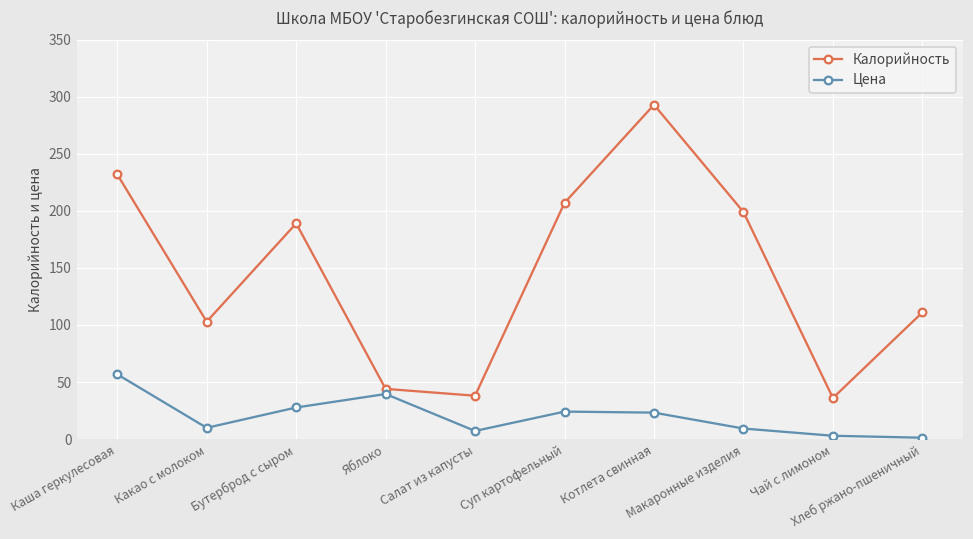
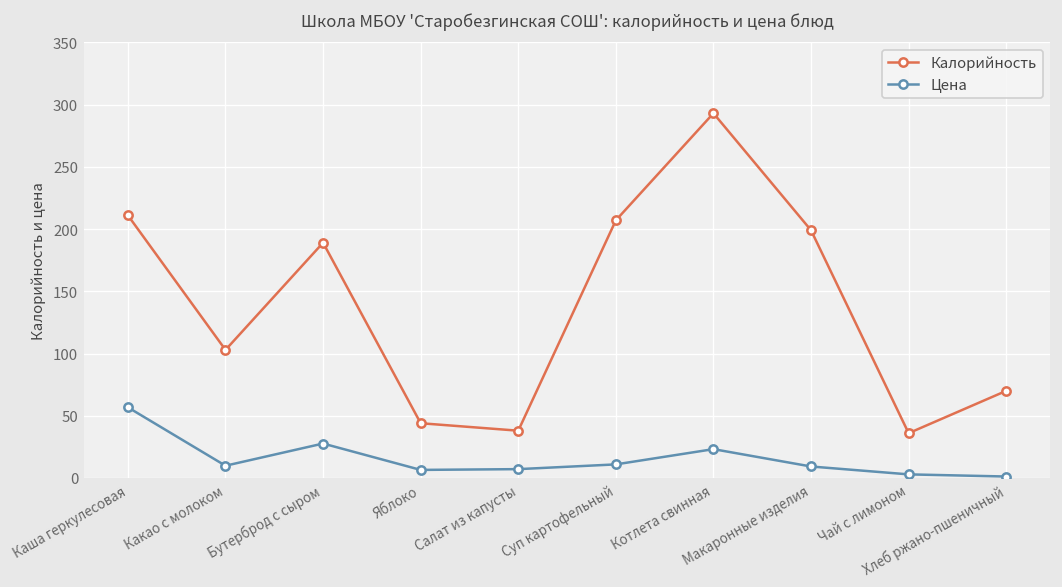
  {
    "Калорийность": {
-     "Каша геркулесовая": 232,
+     "Каша геркулесовая": 211,
      "Какао с молоком": 103,
      "Бутерброд с сыром": 189,
      "Яблоко": 44,
      "Салат из капусты": 38,
      "Суп картофельный": 207,
      "Котлета свинная": 293,
      "Макаронные изделия": 199,
      "Чай с лимоном": 36,
-     "Хлеб ржано-пшеничный": 111
+     "Хлеб ржано-пшеничный": 70
    },
    "Цена": {
      "Каша геркулесовая": 57,
      "Какао с молоком": 10,
      "Бутерброд с сыром": 28,
-     "Яблоко": 40,
+     "Яблоко": 7,
      "Салат из капусты": 7,
-     "Суп картофельный": 24,
+     "Суп картофельный": 11,
      "Котлета свинная": 23,
      "Макаронные изделия": 9,
      "Чай с лимоном": 3,
      "Хлеб ржано-пшеничный": 1
    }
  }
